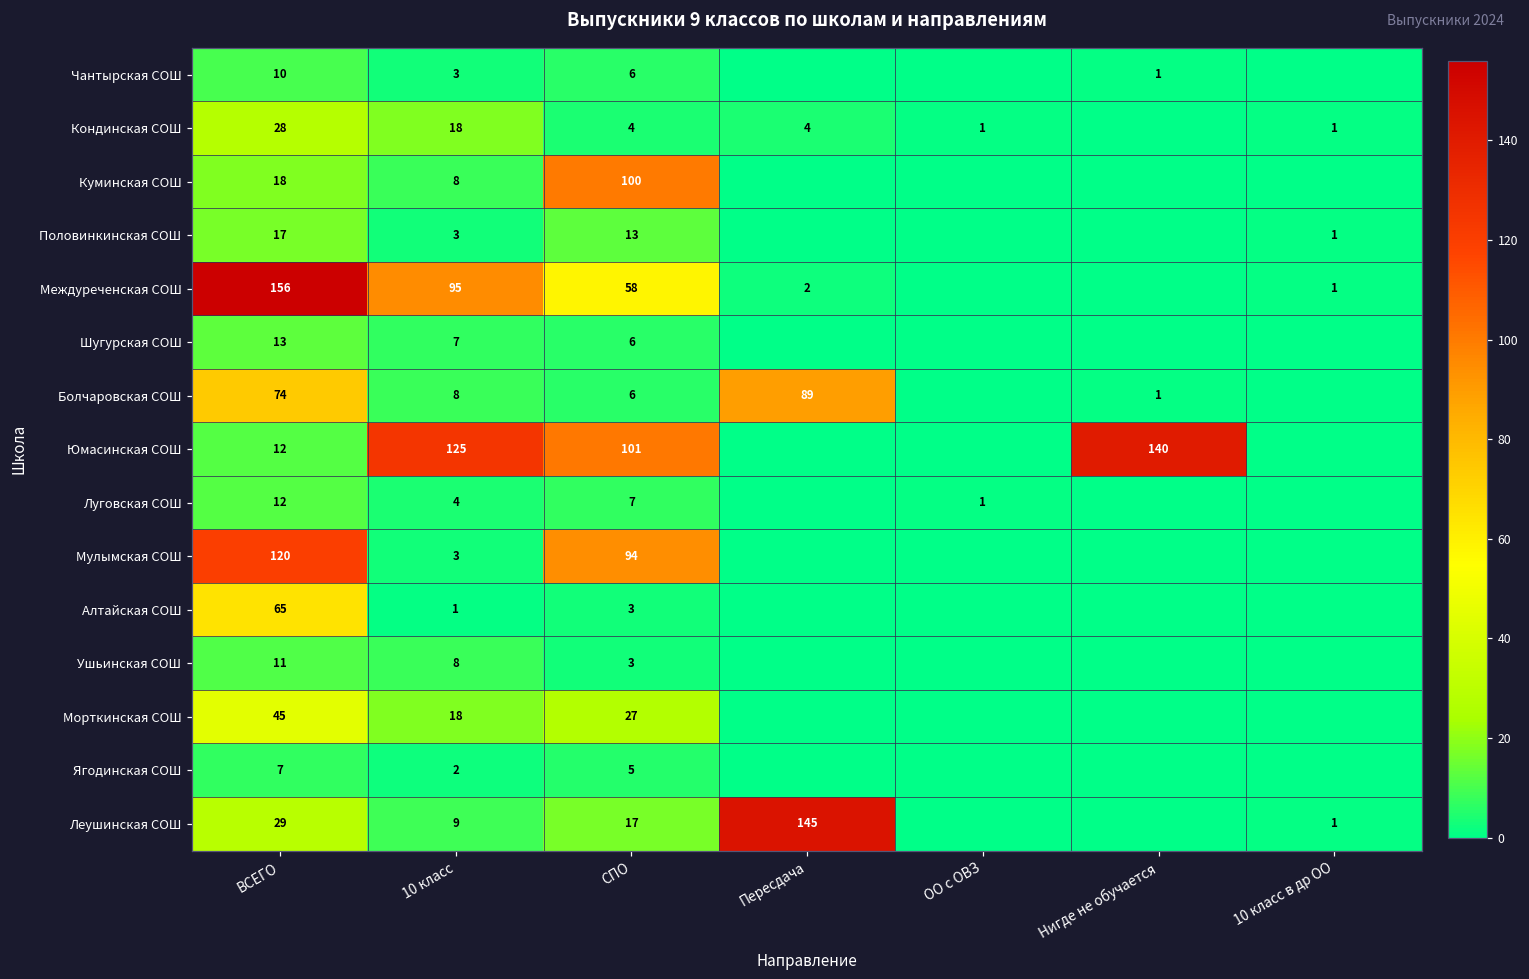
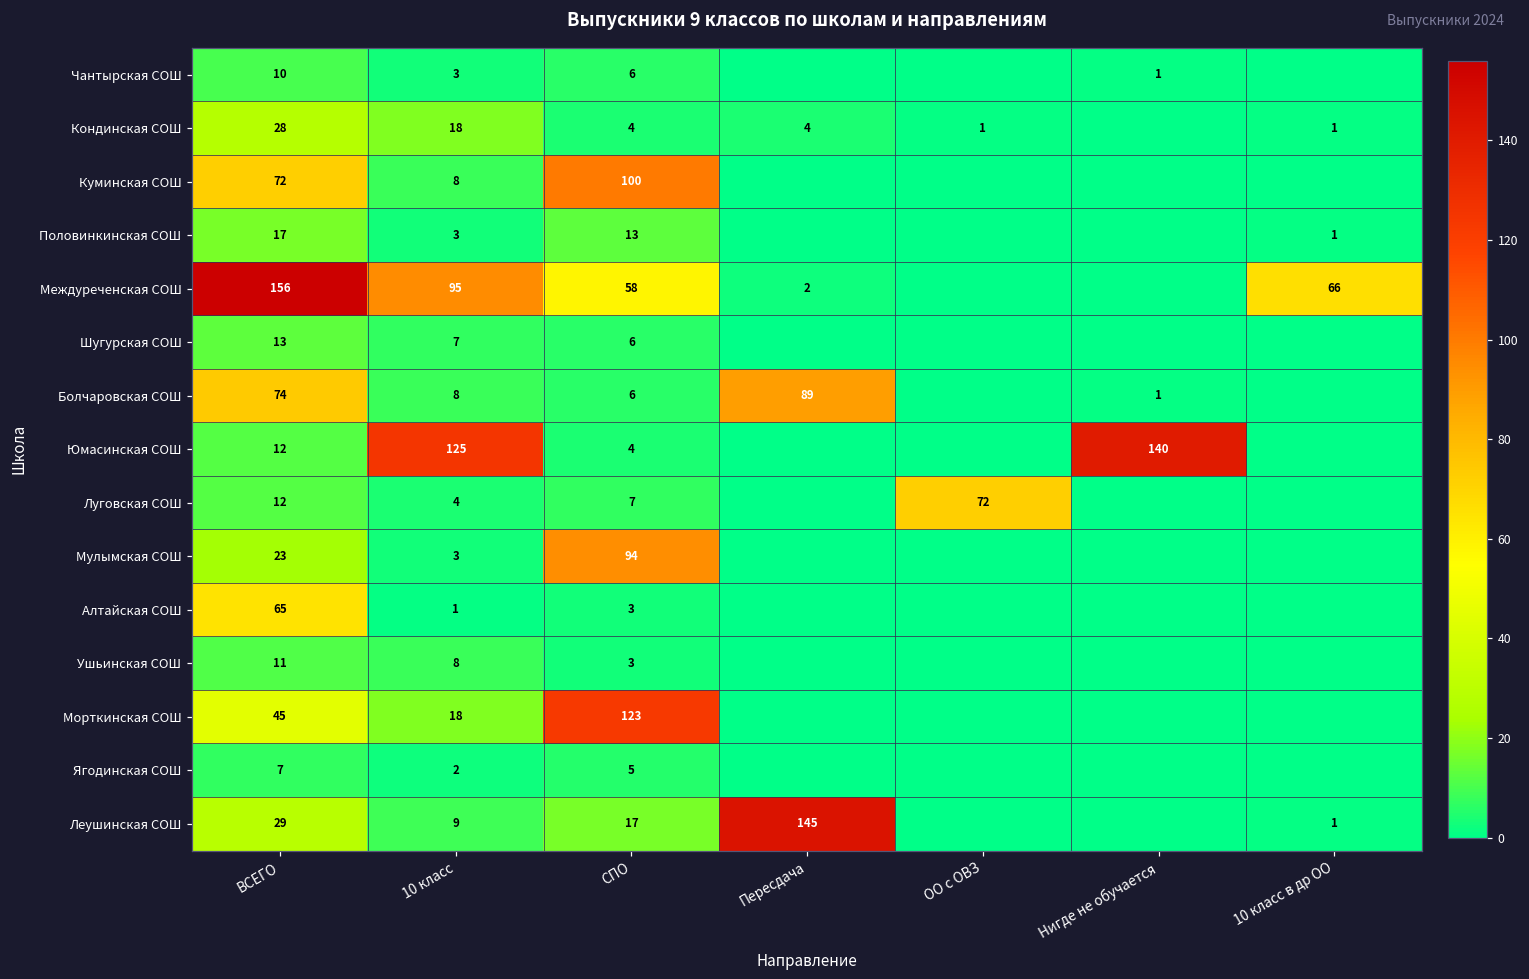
  {
    "Чантырская СОШ": {
      "ВСЕГО": 10,
      "10 класс": 3,
      "СПО": 6,
      "Нигде не обучается": 1
    },
    "Кондинская СОШ": {
      "ВСЕГО": 28,
      "10 класс": 18,
      "СПО": 4,
      "Пересдача": 4,
      "ОО с ОВЗ": 1,
      "10 класс в др ОО": 1
    },
    "Куминская СОШ": {
-     "ВСЕГО": 18,
+     "ВСЕГО": 72,
      "10 класс": 8,
      "СПО": 100
    },
    "Половинкинская СОШ": {
      "ВСЕГО": 17,
      "10 класс": 3,
      "СПО": 13,
      "10 класс в др ОО": 1
    },
    "Междуреченская СОШ": {
      "ВСЕГО": 156,
      "10 класс": 95,
      "СПО": 58,
      "Пересдача": 2,
-     "10 класс в др ОО": 1
+     "10 класс в др ОО": 66
    },
    "Шугурская СОШ": {
      "ВСЕГО": 13,
      "10 класс": 7,
      "СПО": 6
    },
    "Болчаровская СОШ": {
      "ВСЕГО": 74,
      "10 класс": 8,
      "СПО": 6,
      "Пересдача": 89,
      "Нигде не обучается": 1
    },
    "Юмасинская СОШ": {
      "ВСЕГО": 12,
      "10 класс": 125,
-     "СПО": 101,
+     "СПО": 4,
      "Нигде не обучается": 140
    },
    "Луговская СОШ": {
      "ВСЕГО": 12,
      "10 класс": 4,
      "СПО": 7,
-     "ОО с ОВЗ": 1
+     "ОО с ОВЗ": 72
    },
    "Мулымская СОШ": {
-     "ВСЕГО": 120,
+     "ВСЕГО": 23,
      "10 класс": 3,
      "СПО": 94
    },
    "Алтайская СОШ": {
      "ВСЕГО": 65,
      "10 класс": 1,
      "СПО": 3
    },
    "Ушьинская СОШ": {
      "ВСЕГО": 11,
      "10 класс": 8,
      "СПО": 3
    },
    "Морткинская СОШ": {
      "ВСЕГО": 45,
      "10 класс": 18,
-     "СПО": 27
+     "СПО": 123
    },
    "Ягодинская СОШ": {
      "ВСЕГО": 7,
      "10 класс": 2,
      "СПО": 5
    },
    "Леушинская СОШ": {
      "ВСЕГО": 29,
      "10 класс": 9,
      "СПО": 17,
      "Пересдача": 145,
      "10 класс в др ОО": 1
    }
  }
